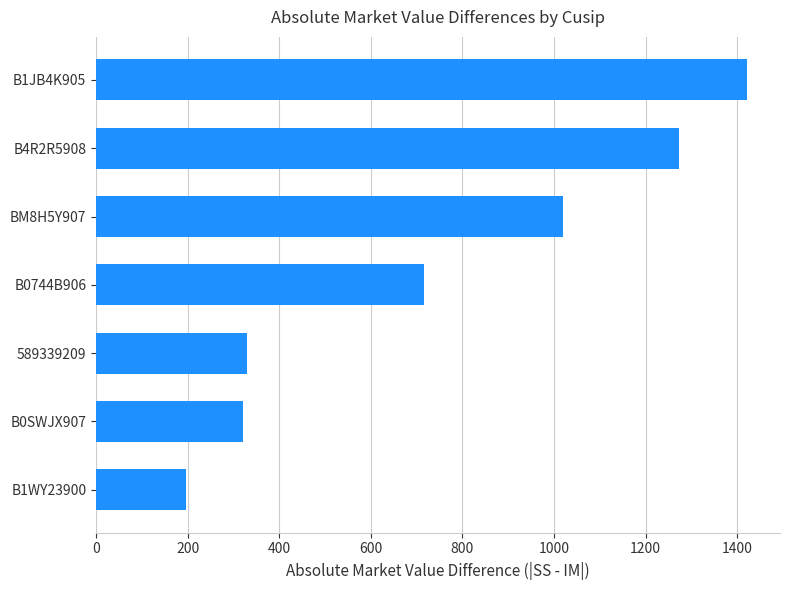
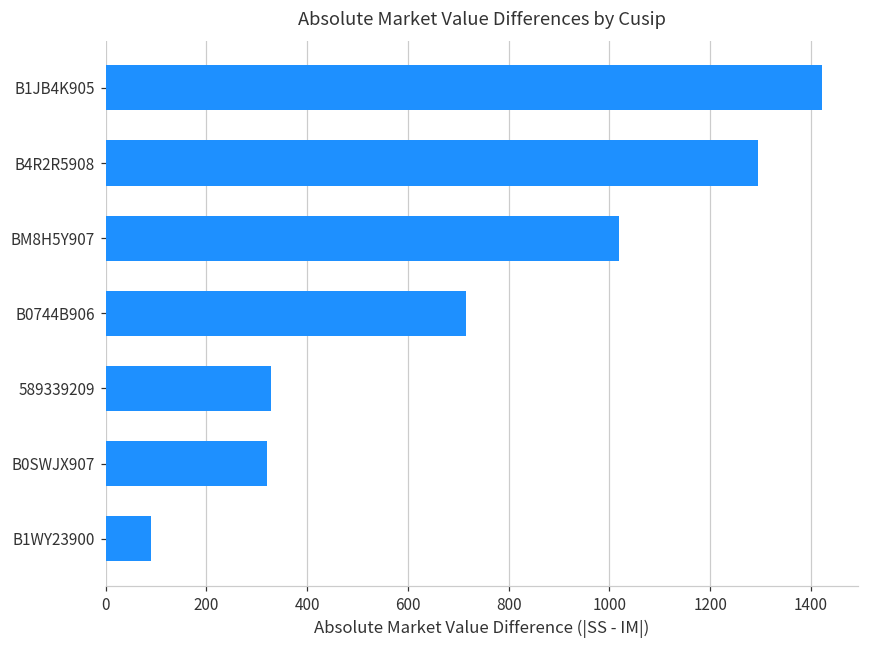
  {
    "B1JB4K905": 1420,
-   "B4R2R5908": 1270,
+   "B4R2R5908": 1290,
    "BM8H5Y907": 1020,
    "B0744B906": 720,
    "589339209": 330,
    "B0SWJX907": 320,
-   "B1WY23900": 200
+   "B1WY23900": 90
  }
